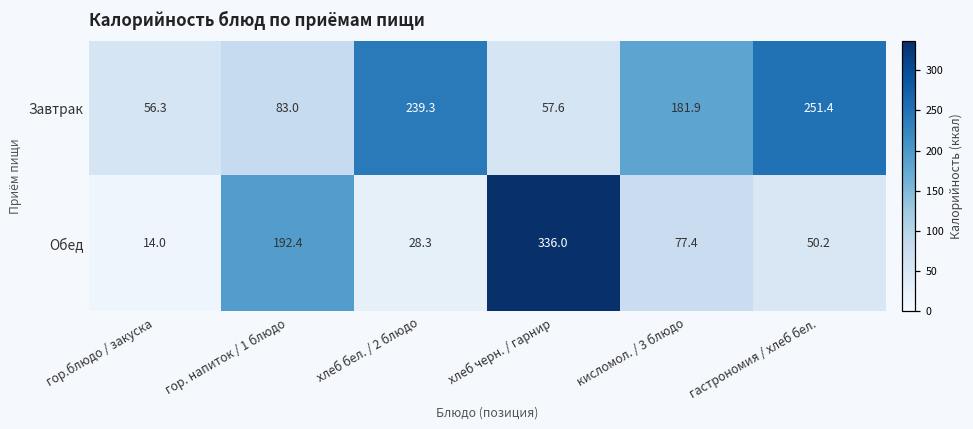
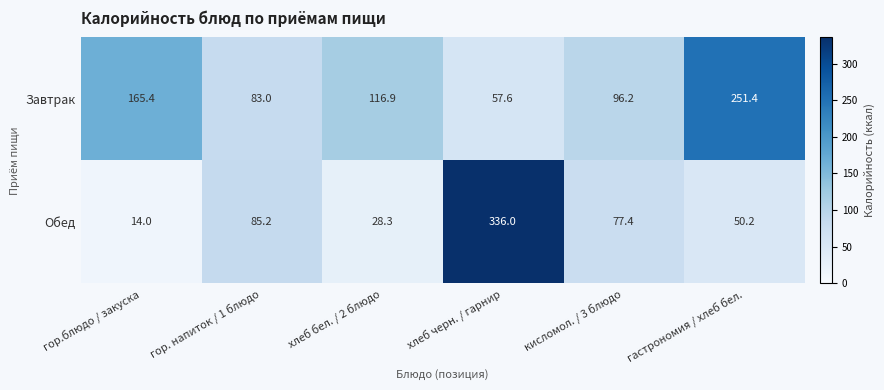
  {
    "Завтрак": {
-     "гор.блюдо / закуска": 56.3,
+     "гор.блюдо / закуска": 165.4,
      "гор. напиток / 1 блюдо": 83.0,
-     "хлеб бел. / 2 блюдо": 239.3,
+     "хлеб бел. / 2 блюдо": 116.9,
      "хлеб черн. / гарнир": 57.6,
-     "кисломол. / 3 блюдо": 181.9,
+     "кисломол. / 3 блюдо": 96.2,
      "гастрономия / хлеб бел.": 251.4
    },
    "Обед": {
      "гор.блюдо / закуска": 14.0,
-     "гор. напиток / 1 блюдо": 192.4,
+     "гор. напиток / 1 блюдо": 85.2,
      "хлеб бел. / 2 блюдо": 28.3,
      "хлеб черн. / гарнир": 336.0,
      "кисломол. / 3 блюдо": 77.4,
      "гастрономия / хлеб бел.": 50.2
    }
  }
